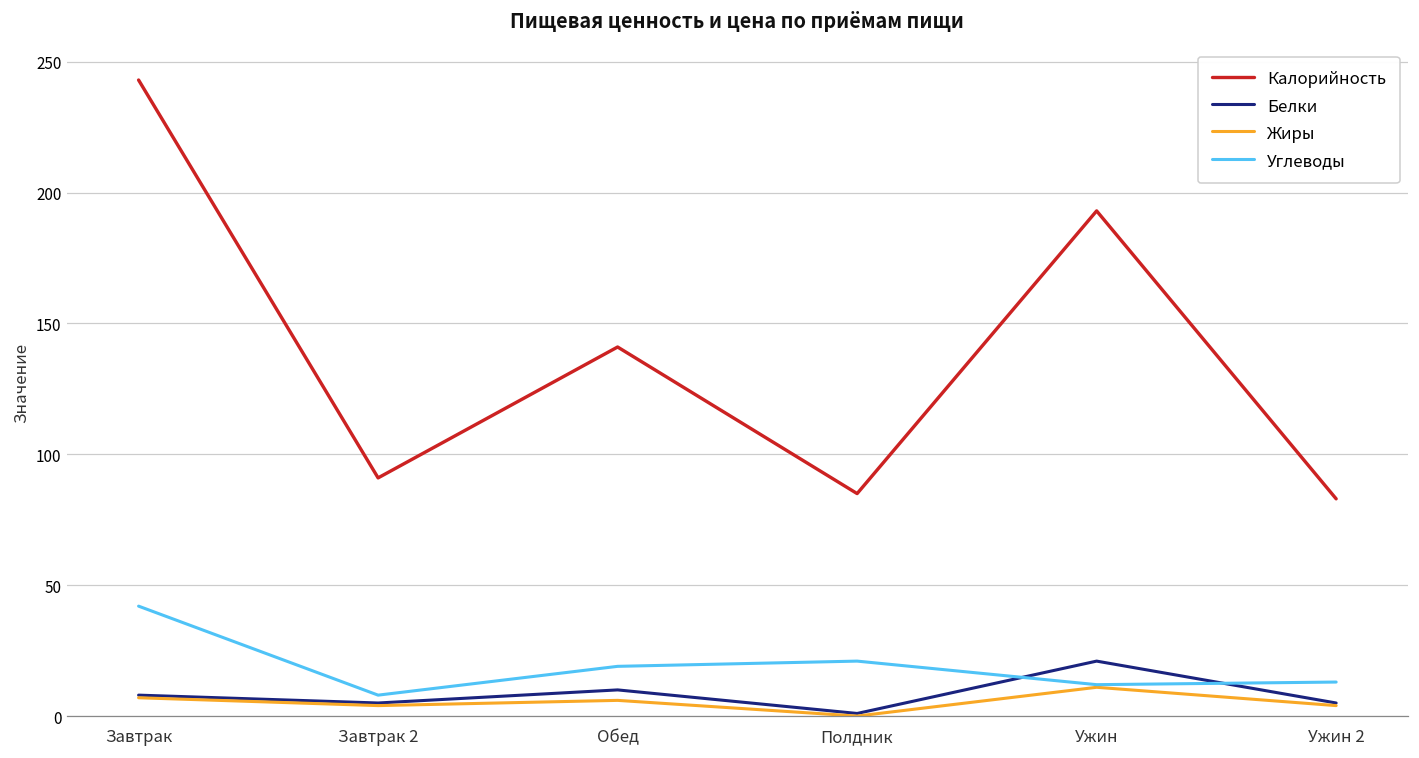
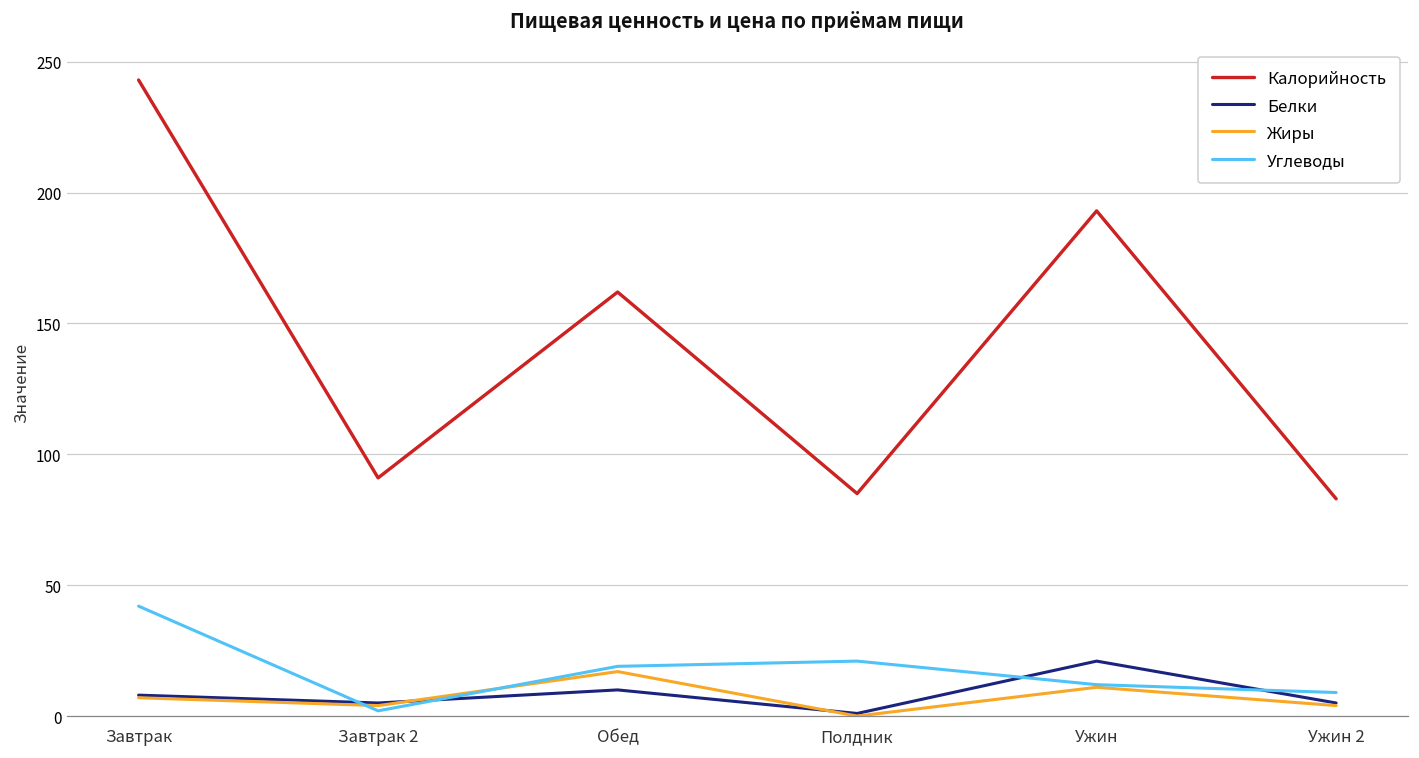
  {
    "Калорийность": {
      "Завтрак": 243,
      "Завтрак 2": 91,
-     "Обед": 141,
+     "Обед": 162,
      "Полдник": 85,
      "Ужин": 193,
      "Ужин 2": 83
    },
    "Белки": {
      "Обед": 10,
      "Ужин": 21
    },
    "Жиры": {
-     "Обед": 6
+     "Обед": 17
    },
    "Углеводы": {
      "Завтрак": 42,
-     "Завтрак 2": 8,
+     "Завтрак 2": 2,
      "Обед": 19,
      "Полдник": 21,
-     "Ужин 2": 13
+     "Ужин 2": 9
    }
  }
